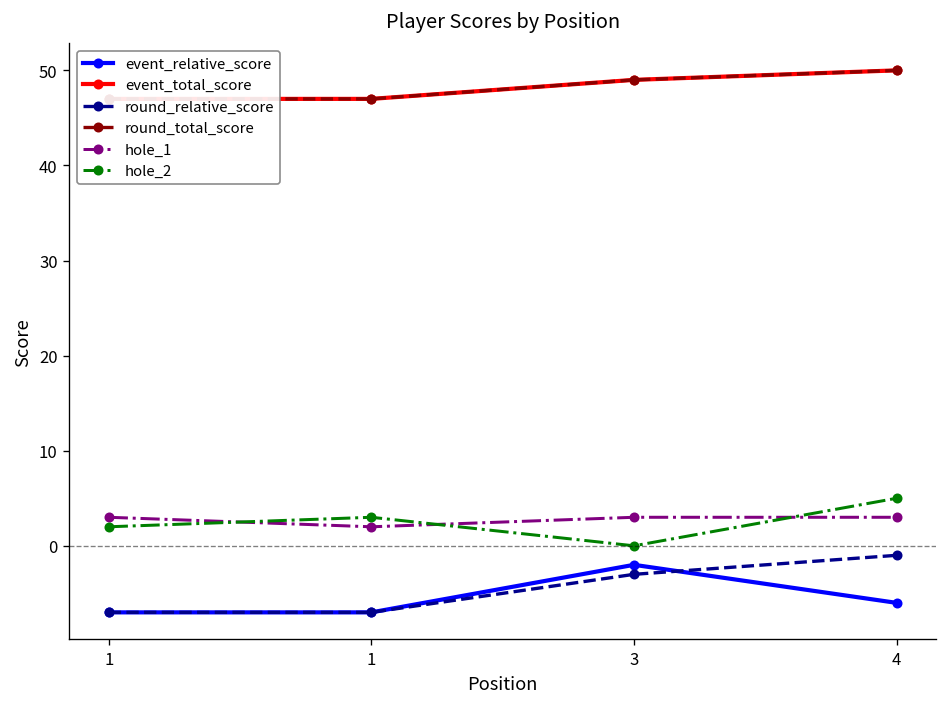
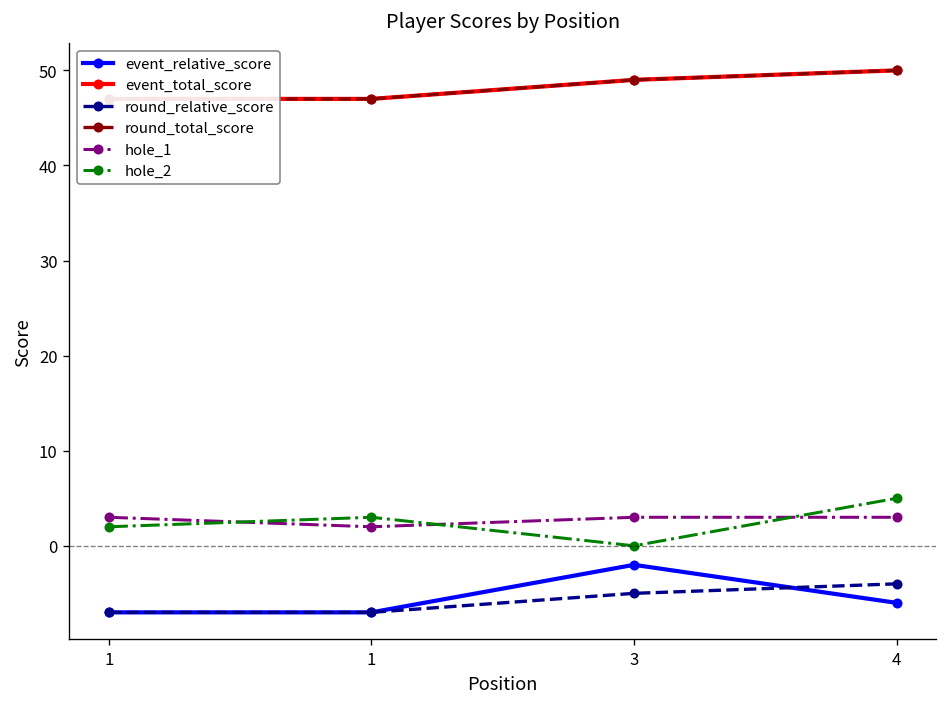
  {
    "event_relative_score": {
      "3": -2,
      "4": -6
    },
    "round_total_score": {
      "3": 49,
      "4": 50
    },
    "round_relative_score": {
-     "3": -3,
-     "4": -1
+     "3": -5,
+     "4": -4
    },
    "hole_1": {
      "3": 3,
      "4": 3
    },
    "hole_2": {
      "3": 0,
      "4": 5
    }
  }
